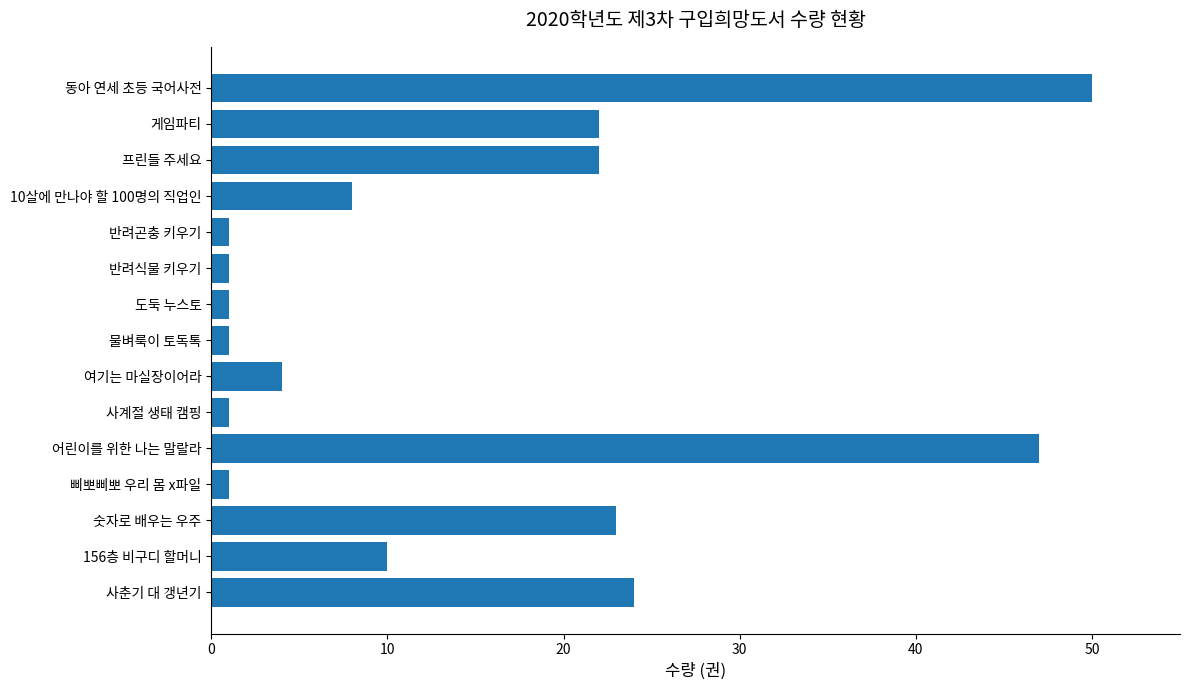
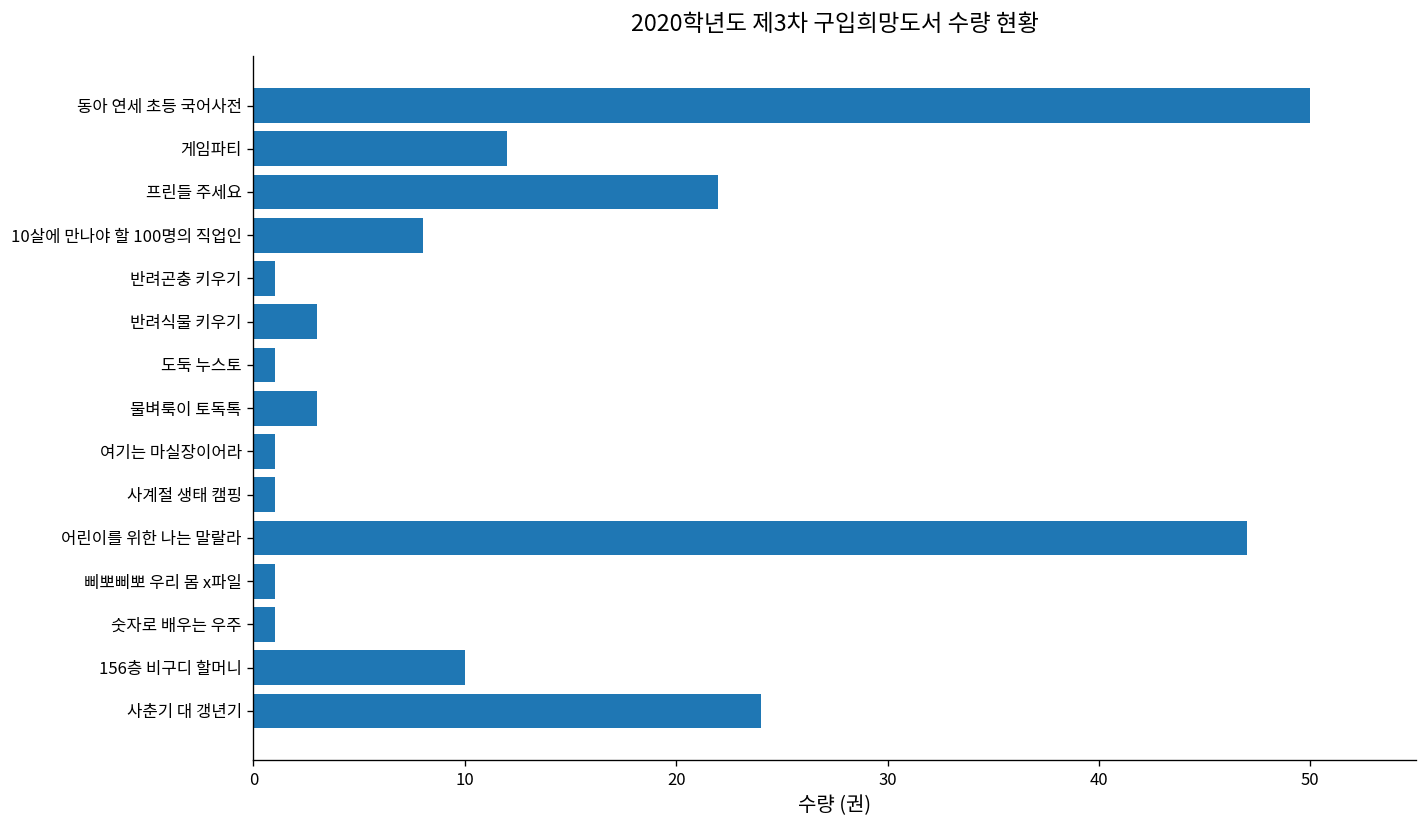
  {
    "동아 연세 초등 국어사전": 50,
-   "게임파티": 22,
+   "게임파티": 12,
    "프린들 주세요": 22,
    "10살에 만나야 할 100명의 직업인": 8,
    "반려곤충 키우기": 1,
-   "반려식물 키우기": 1,
+   "반려식물 키우기": 3,
    "도둑 누스토": 1,
-   "물벼룩이 토독톡": 1,
-   "여기는 마실장이어라": 4,
+   "물벼룩이 토독톡": 3,
+   "여기는 마실장이어라": 1,
    "사계절 생태 캠핑": 1,
    "어린이를 위한 나는 말랄라": 47,
    "삐뽀삐뽀 우리 몸 x파일": 1,
-   "숫자로 배우는 우주": 23,
+   "숫자로 배우는 우주": 1,
    "156층 비구디 할머니": 10,
    "사춘기 대 갱년기": 24
  }
